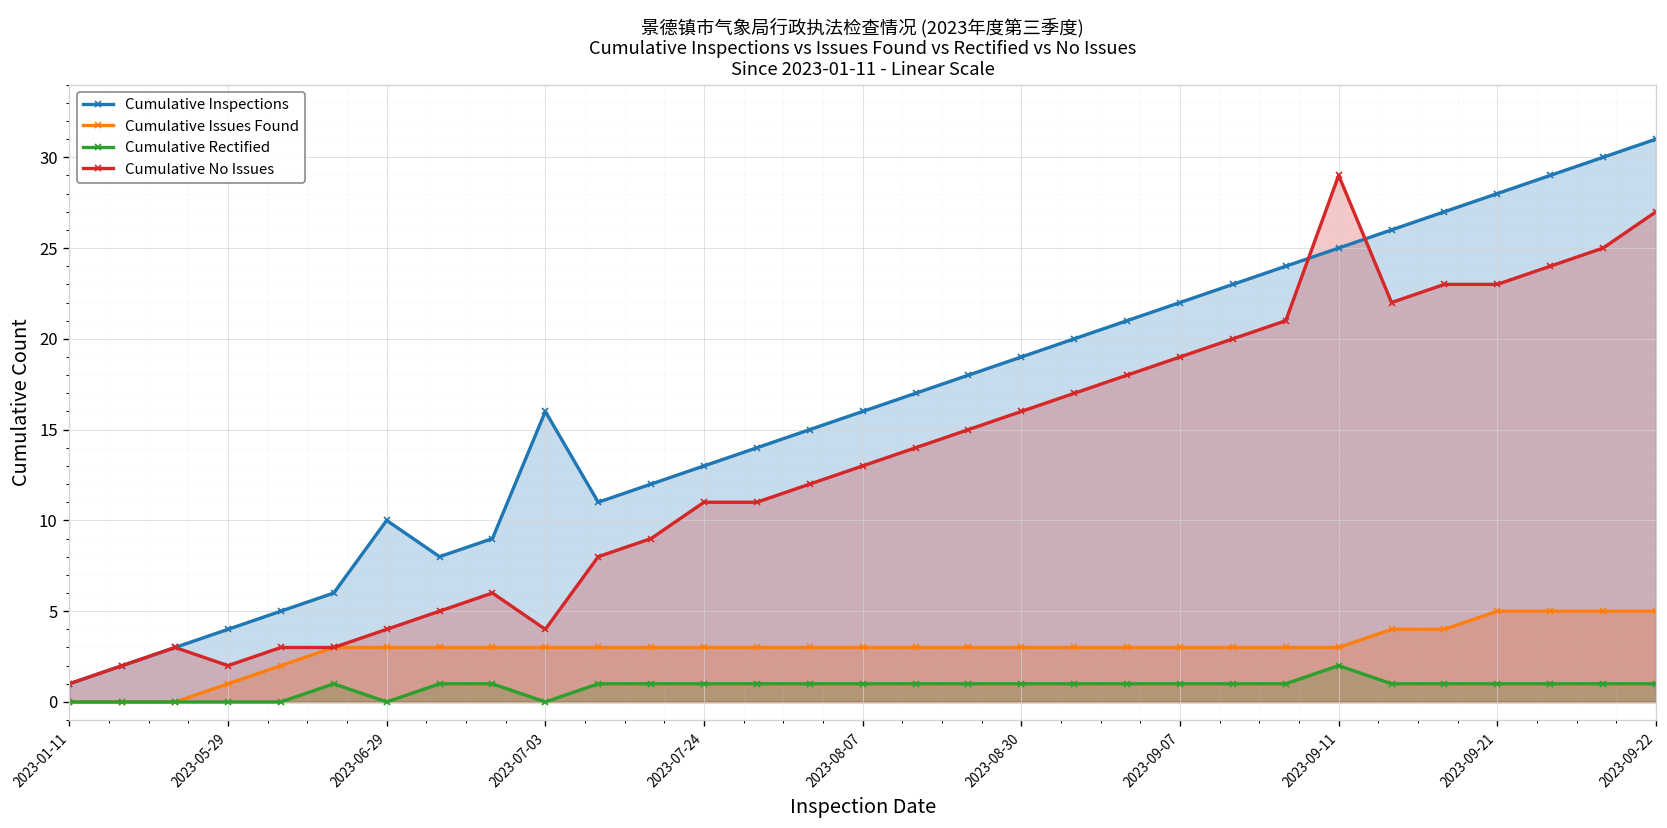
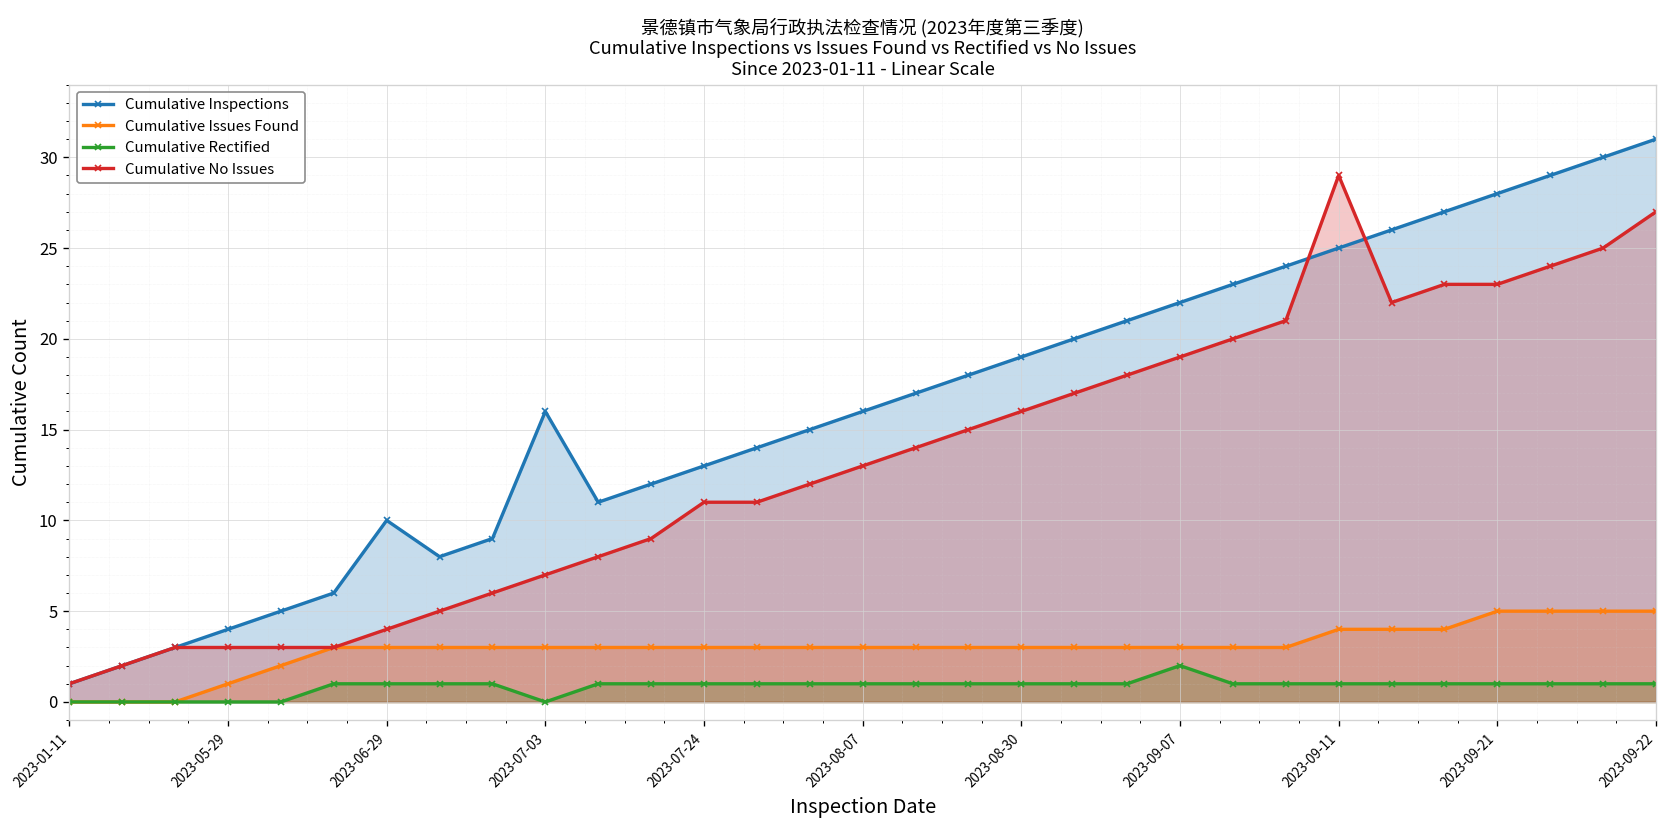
  {
    "Cumulative Inspections": {
      "2023-05-29": 4,
      "2023-06-29": 10,
      "2023-07-03": 16,
      "2023-07-24": 13,
      "2023-08-07": 16,
      "2023-08-30": 19,
      "2023-09-07": 22,
      "2023-09-11": 25,
      "2023-09-21": 28,
      "2023-09-22": 31
    },
    "Cumulative Issues Found": {
      "2023-05-29": 1,
      "2023-06-29": 3,
      "2023-07-03": 3,
      "2023-07-24": 3,
      "2023-08-07": 3,
      "2023-08-30": 3,
      "2023-09-07": 3,
-     "2023-09-11": 3,
+     "2023-09-11": 4,
      "2023-09-21": 5,
      "2023-09-22": 5
    },
    "Cumulative Rectified": {
      "2023-05-29": 0,
-     "2023-06-29": 0,
+     "2023-06-29": 1,
      "2023-07-03": 0,
      "2023-07-24": 1,
      "2023-08-07": 1,
      "2023-08-30": 1,
-     "2023-09-07": 1,
-     "2023-09-11": 2,
+     "2023-09-07": 2,
+     "2023-09-11": 1,
      "2023-09-21": 1,
      "2023-09-22": 1
    },
    "Cumulative No Issues": {
-     "2023-05-29": 2,
+     "2023-05-29": 3,
      "2023-06-29": 4,
-     "2023-07-03": 4,
+     "2023-07-03": 7,
      "2023-07-24": 11,
      "2023-08-07": 13,
      "2023-08-30": 16,
      "2023-09-07": 19,
      "2023-09-11": 29,
      "2023-09-21": 23,
      "2023-09-22": 27
    }
  }
